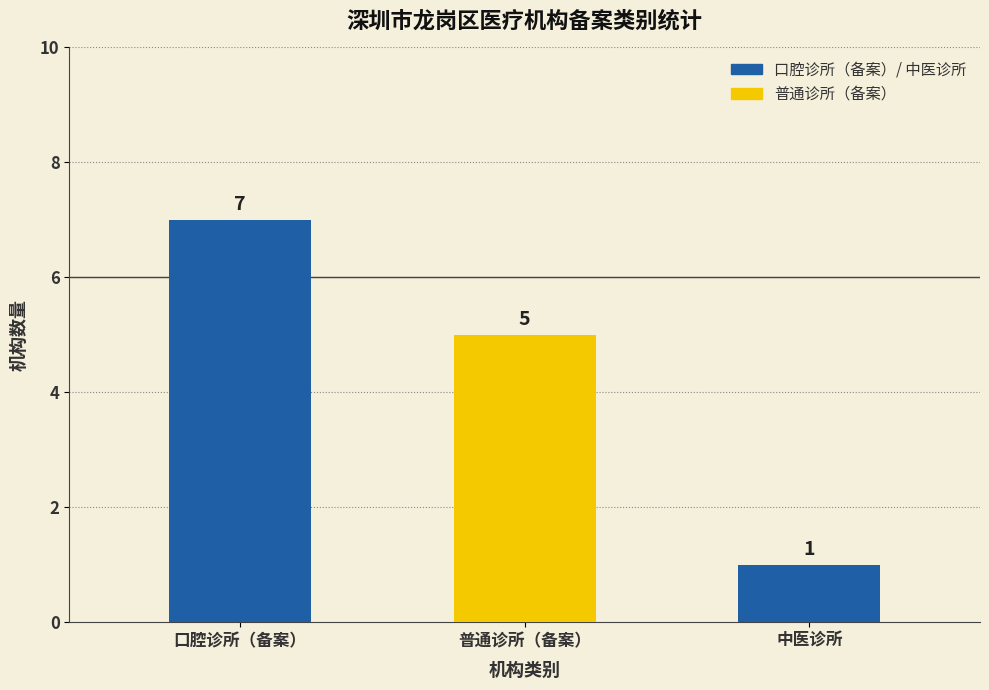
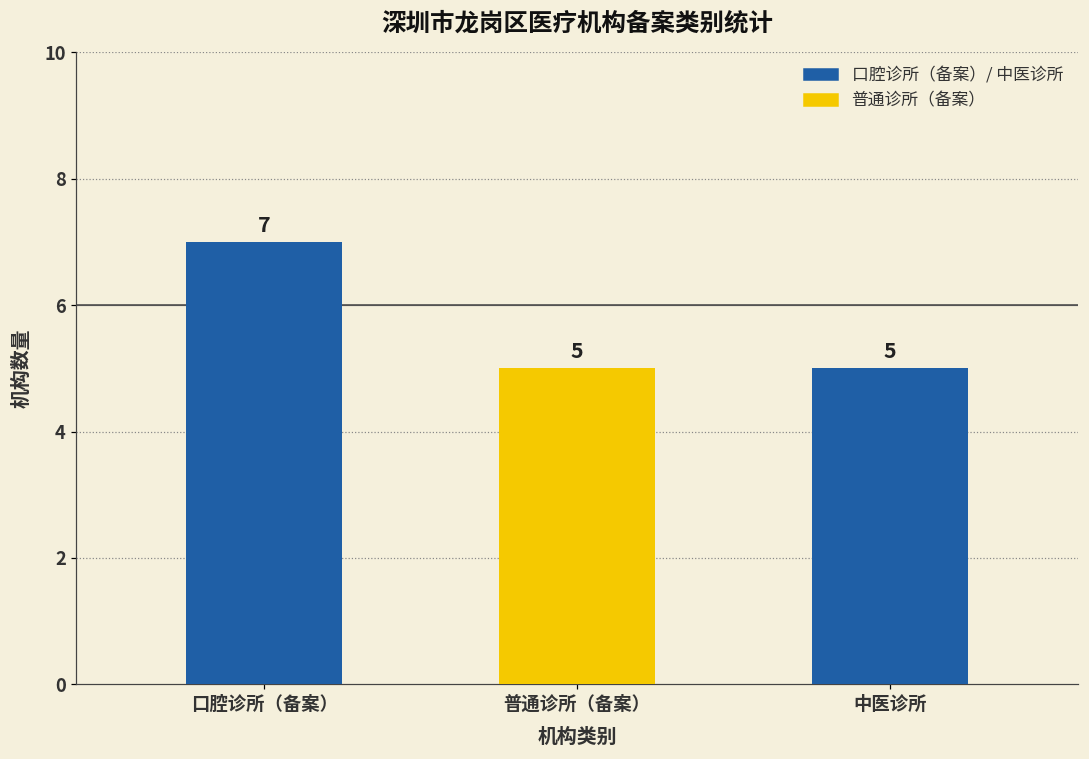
  {
    "口腔诊所（备案）": 7,
    "普通诊所（备案）": 5,
-   "中医诊所": 1
+   "中医诊所": 5
  }
